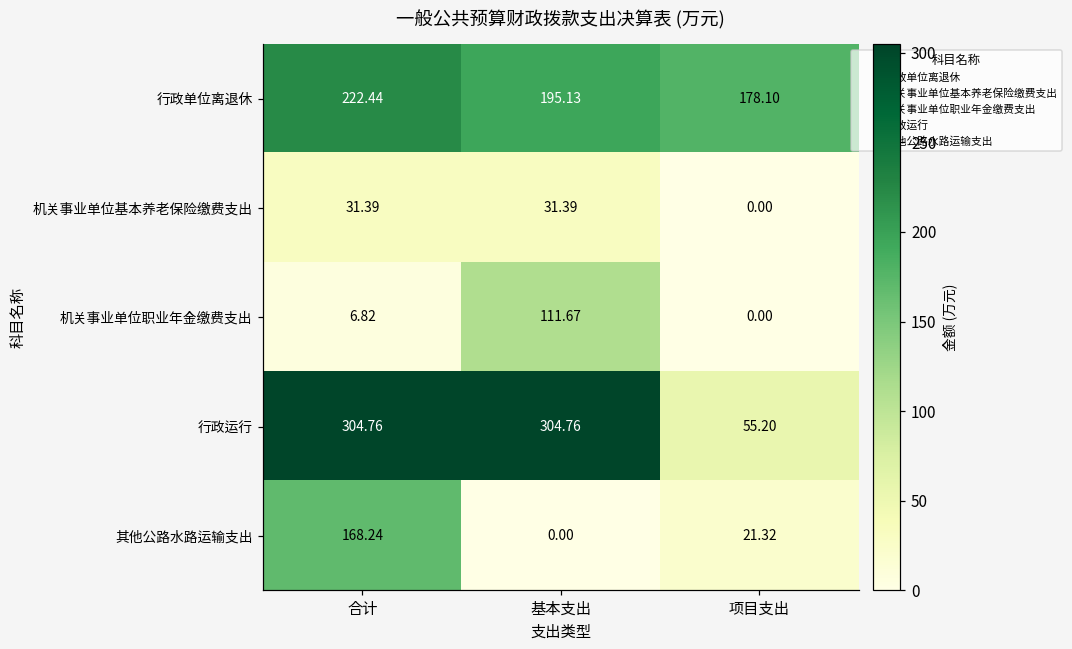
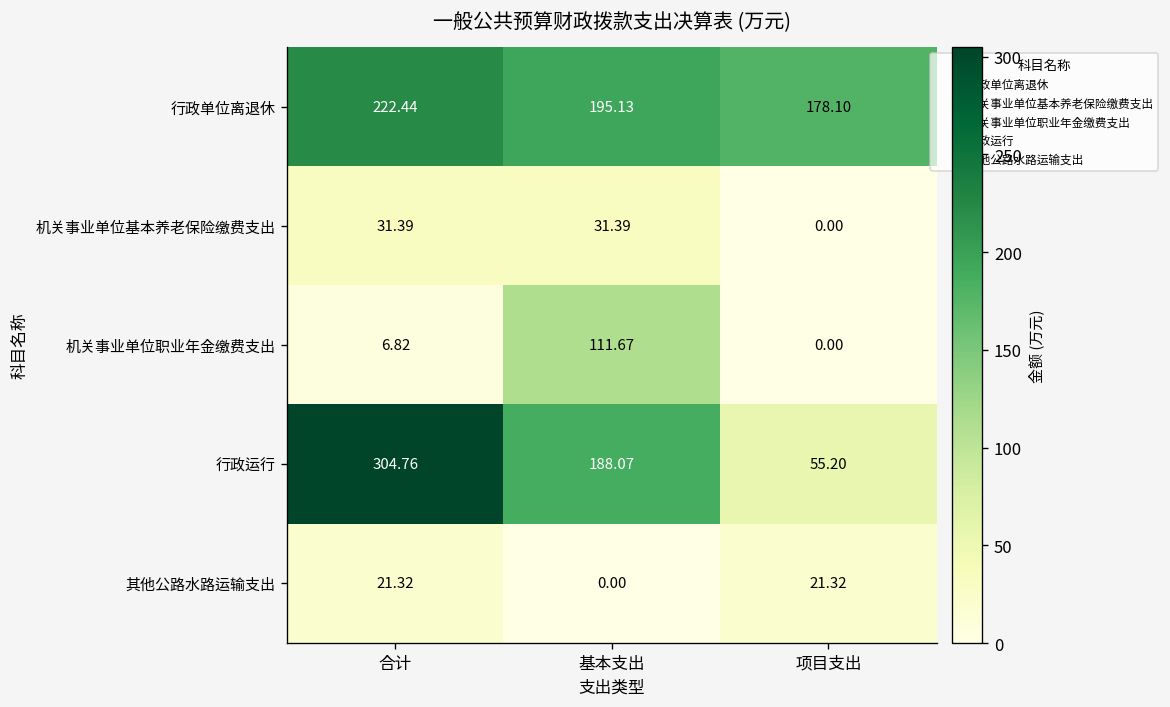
  {
    "行政单位离退休": {
      "合计": 222.44,
      "基本支出": 195.13,
      "项目支出": 178.10
    },
    "机关事业单位基本养老保险缴费支出": {
      "合计": 31.39,
      "基本支出": 31.39,
      "项目支出": 0.00
    },
    "机关事业单位职业年金缴费支出": {
      "合计": 6.82,
      "基本支出": 111.67,
      "项目支出": 0.00
    },
    "行政运行": {
      "合计": 304.76,
-     "基本支出": 304.76,
+     "基本支出": 188.07,
      "项目支出": 55.20
    },
    "其他公路水路运输支出": {
-     "合计": 168.24,
+     "合计": 21.32,
      "基本支出": 0.00,
      "项目支出": 21.32
    }
  }
